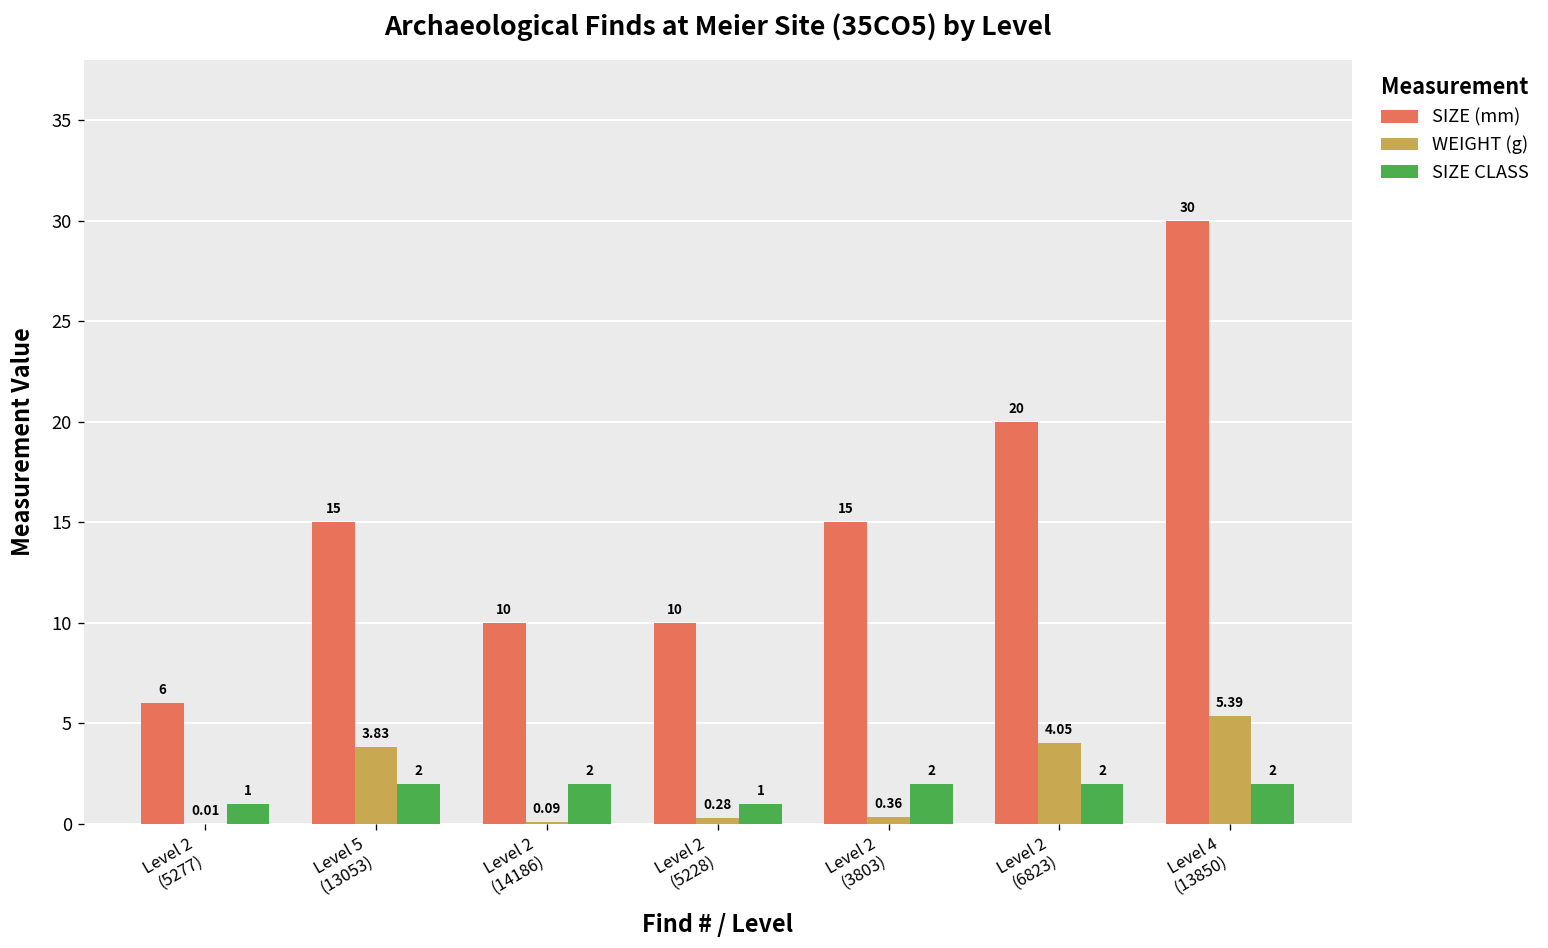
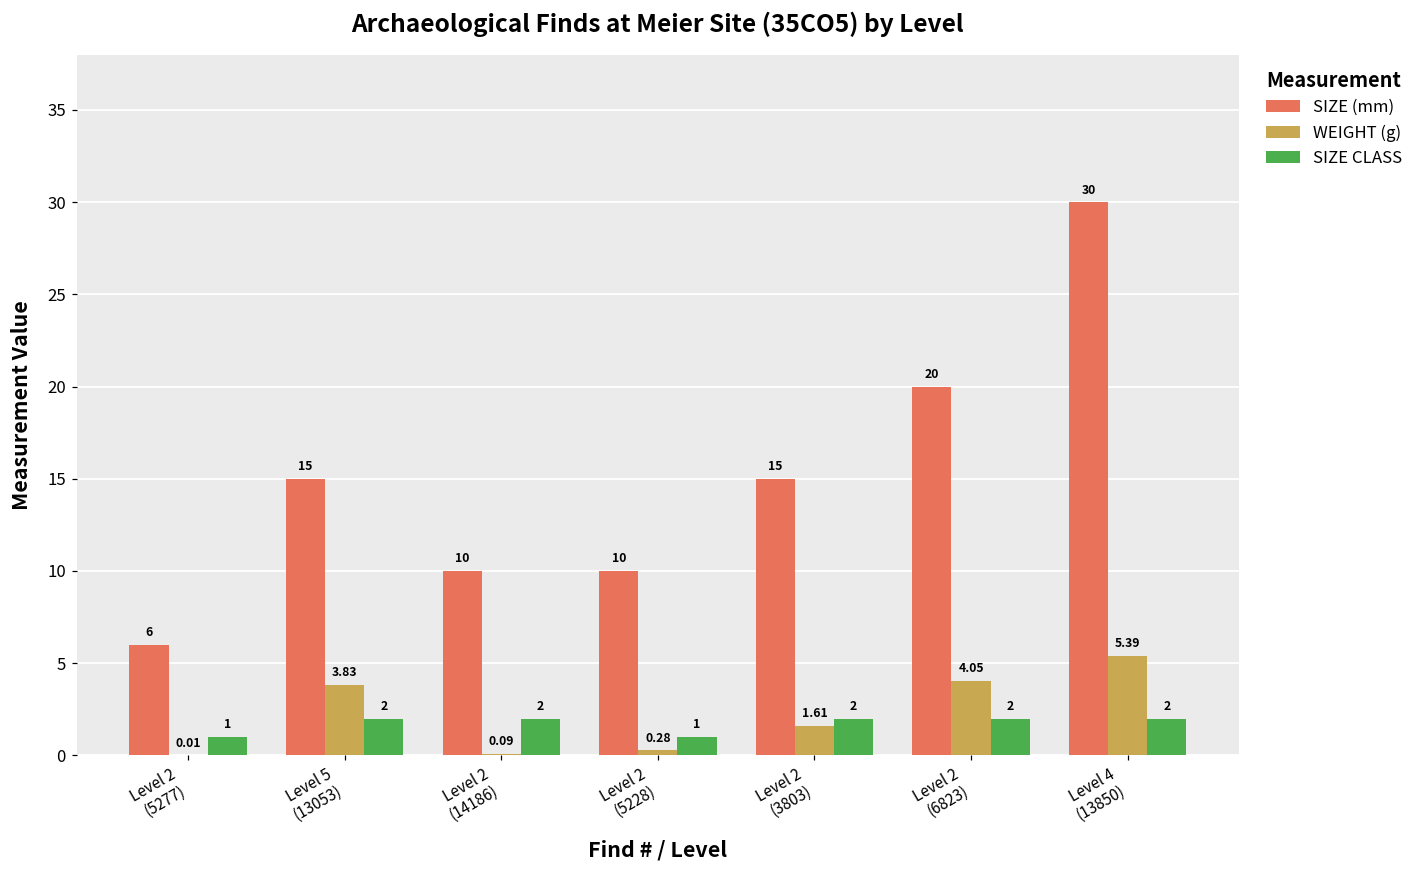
  {
    "SIZE (mm)": {
      "Level 2 (5277)": 6,
      "Level 5 (13053)": 15,
      "Level 2 (14186)": 10,
      "Level 2 (5228)": 10,
      "Level 2 (3803)": 15,
      "Level 2 (6823)": 20,
      "Level 4 (13850)": 30
    },
    "WEIGHT (g)": {
      "Level 2 (5277)": 0.01,
      "Level 5 (13053)": 3.83,
      "Level 2 (14186)": 0.09,
      "Level 2 (5228)": 0.28,
-     "Level 2 (3803)": 0.36,
+     "Level 2 (3803)": 1.61,
      "Level 2 (6823)": 4.05,
      "Level 4 (13850)": 5.39
    },
    "SIZE CLASS": {
      "Level 2 (5277)": 1,
      "Level 5 (13053)": 2,
      "Level 2 (14186)": 2,
      "Level 2 (5228)": 1,
      "Level 2 (3803)": 2,
      "Level 2 (6823)": 2,
      "Level 4 (13850)": 2
    }
  }
